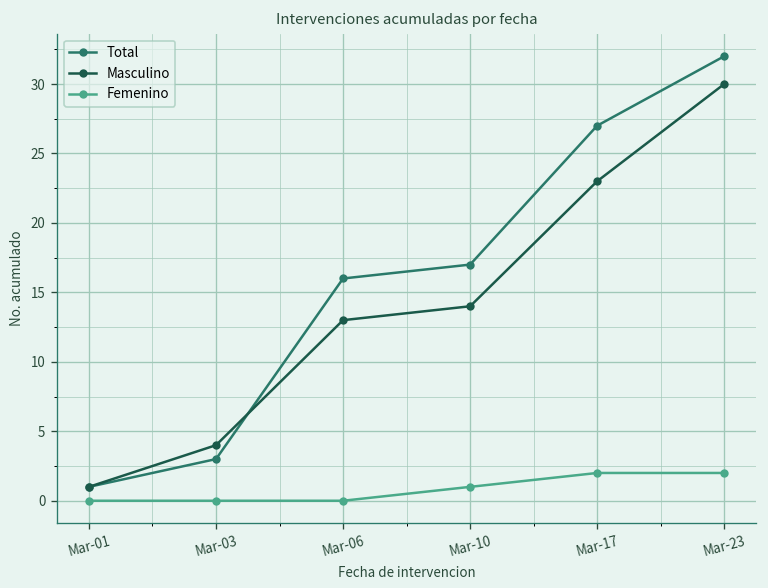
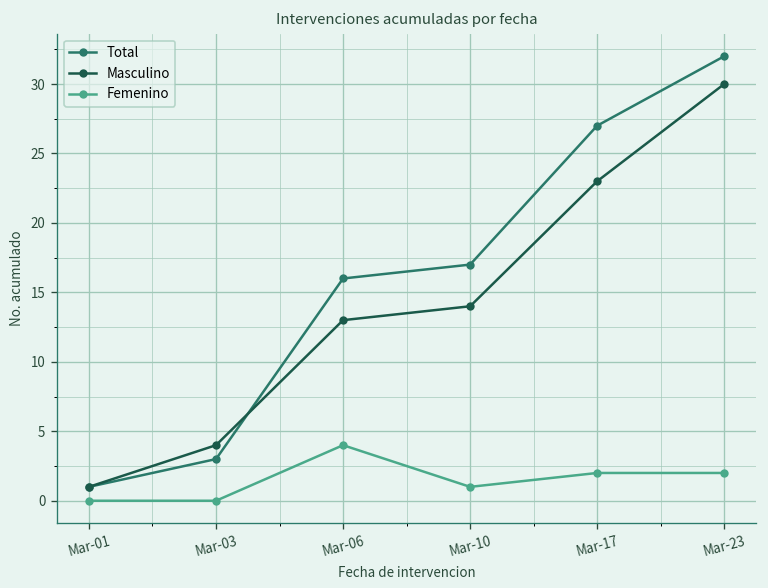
  {
    "Femenino": {
      "Mar-01": 0,
      "Mar-03": 0,
-     "Mar-06": 0,
+     "Mar-06": 4,
      "Mar-10": 1,
      "Mar-17": 2,
      "Mar-23": 2
    }
  }
